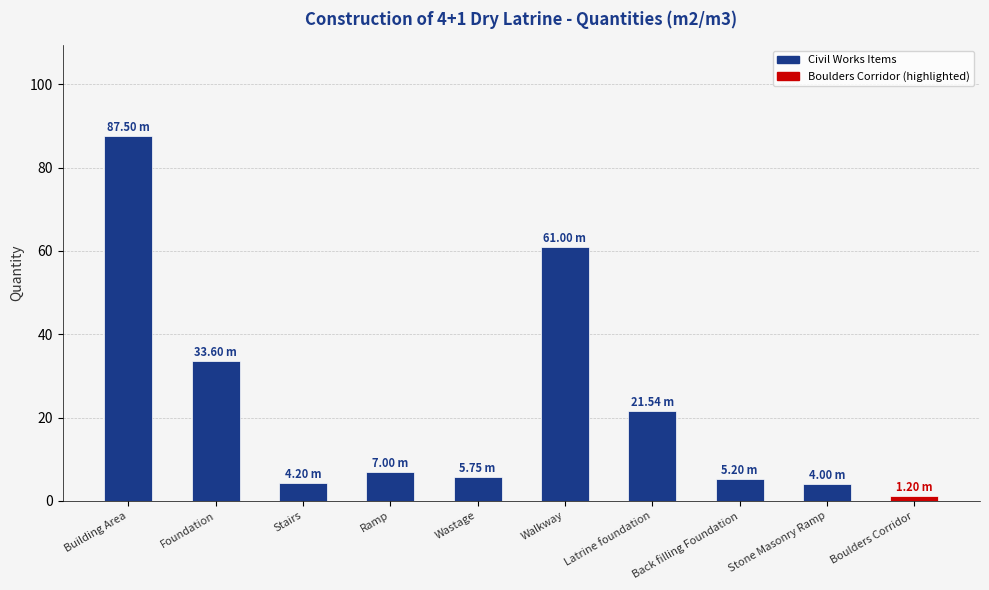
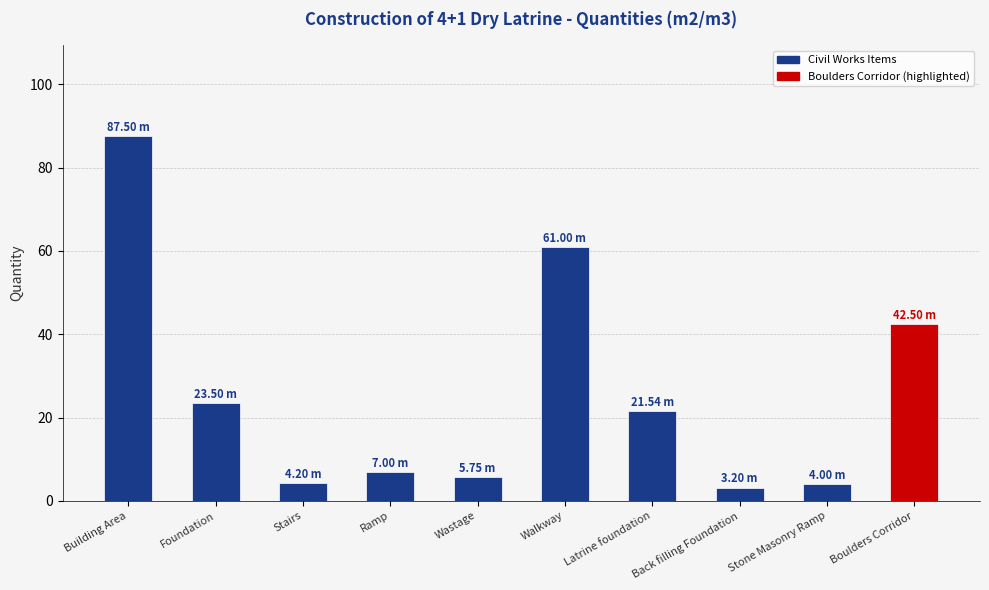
  {
    "Building Area": 87.50,
-   "Foundation": 33.60,
+   "Foundation": 23.50,
    "Stairs": 4.20,
    "Ramp": 7.00,
    "Wastage": 5.75,
    "Walkway": 61.00,
    "Latrine foundation": 21.54,
-   "Back filling Foundation": 5.20,
+   "Back filling Foundation": 3.20,
    "Stone Masonry Ramp": 4.00,
-   "Boulders Corridor": 1.20
+   "Boulders Corridor": 42.50
  }
